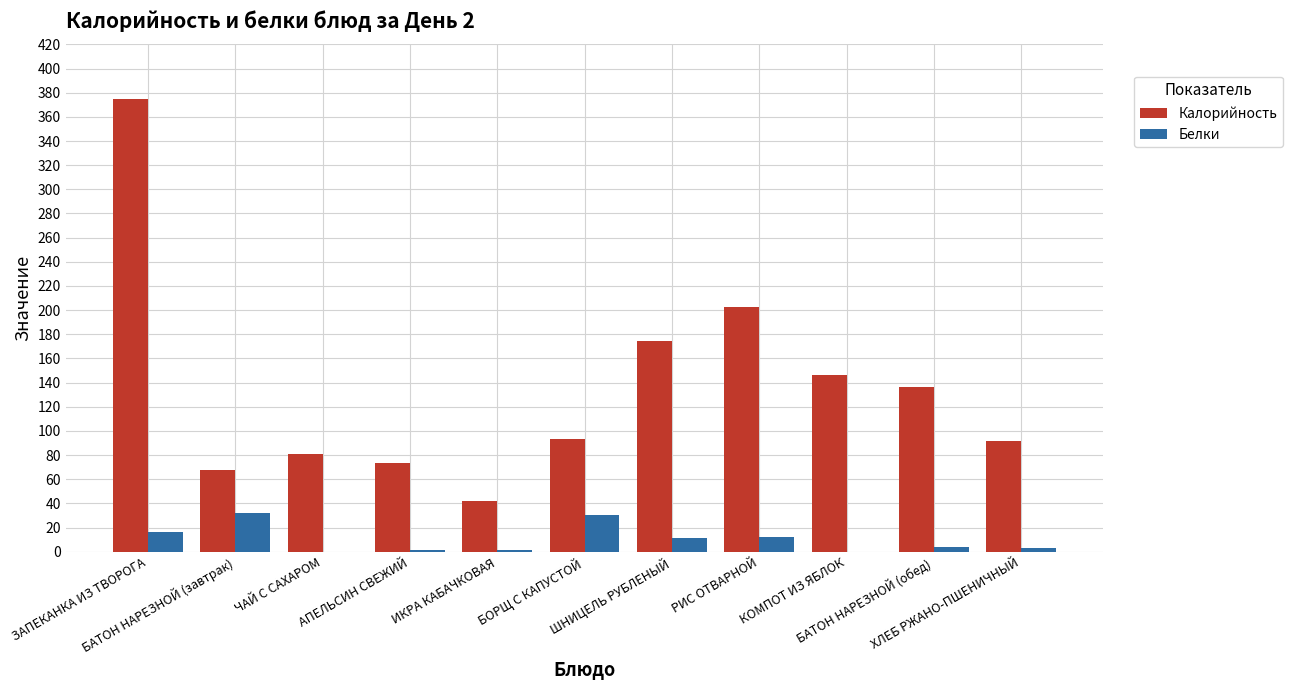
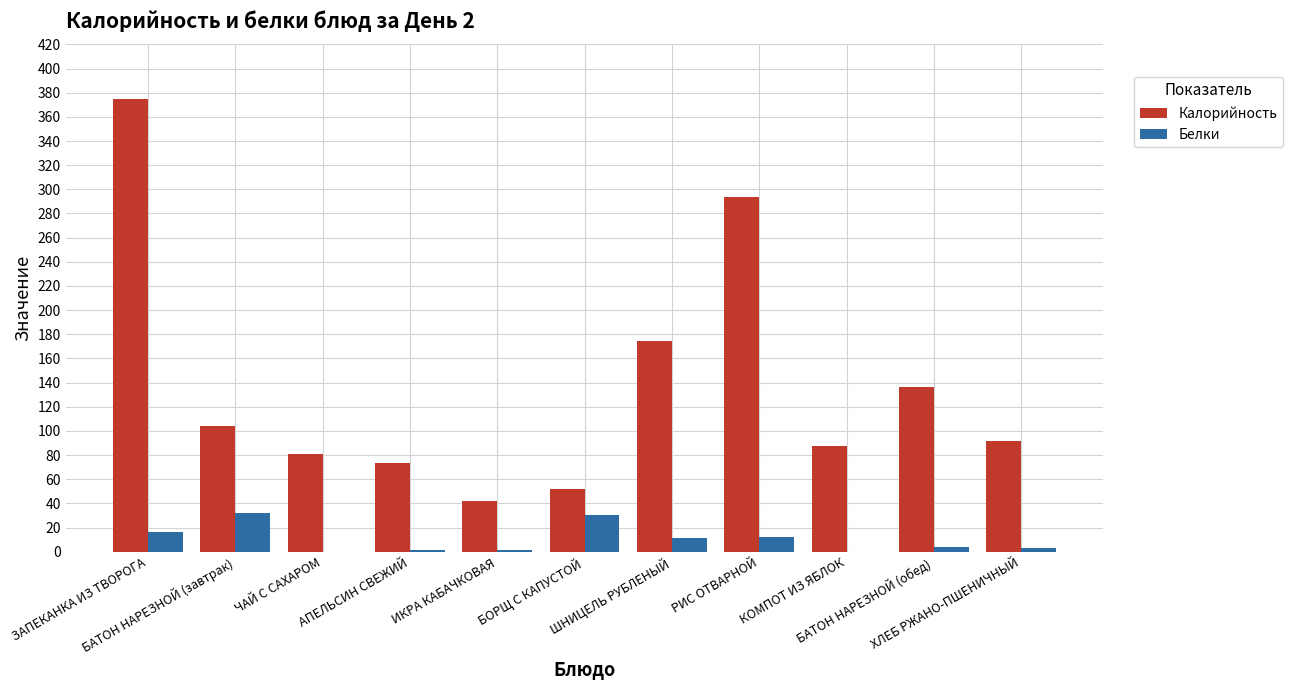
  {
    "Калорийность": {
      "ЗАПЕКАНКА ИЗ ТВОРОГА": 374,
-     "БАТОН НАРЕЗНОЙ (завтрак)": 68,
+     "БАТОН НАРЕЗНОЙ (завтрак)": 104,
      "ЧАЙ С САХАРОМ": 81,
      "АПЕЛЬСИН СВЕЖИЙ": 73,
      "ИКРА КАБАЧКОВАЯ": 42,
-     "БОРЩ С КАПУСТОЙ": 93,
+     "БОРЩ С КАПУСТОЙ": 52,
      "ШНИЦЕЛЬ РУБЛЕНЫЙ": 175,
-     "РИС ОТВАРНОЙ": 203,
-     "КОМПОТ ИЗ ЯБЛОК": 146,
+     "РИС ОТВАРНОЙ": 293,
+     "КОМПОТ ИЗ ЯБЛОК": 88,
      "БАТОН НАРЕЗНОЙ (обед)": 136,
      "ХЛЕБ РЖАНО-ПШЕНИЧНЫЙ": 92
    },
    "Белки": {
      "ЗАПЕКАНКА ИЗ ТВОРОГА": 16,
      "БАТОН НАРЕЗНОЙ (завтрак)": 32,
      "БОРЩ С КАПУСТОЙ": 31,
      "ШНИЦЕЛЬ РУБЛЕНЫЙ": 11,
      "РИС ОТВАРНОЙ": 12,
      "БАТОН НАРЕЗНОЙ (обед)": 4,
      "ХЛЕБ РЖАНО-ПШЕНИЧНЫЙ": 3
    }
  }
